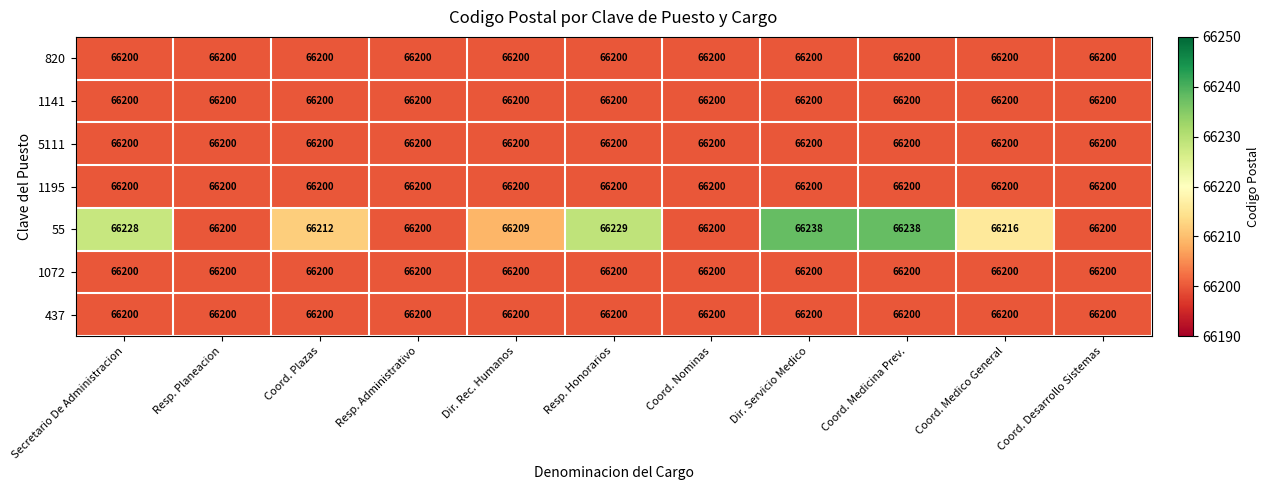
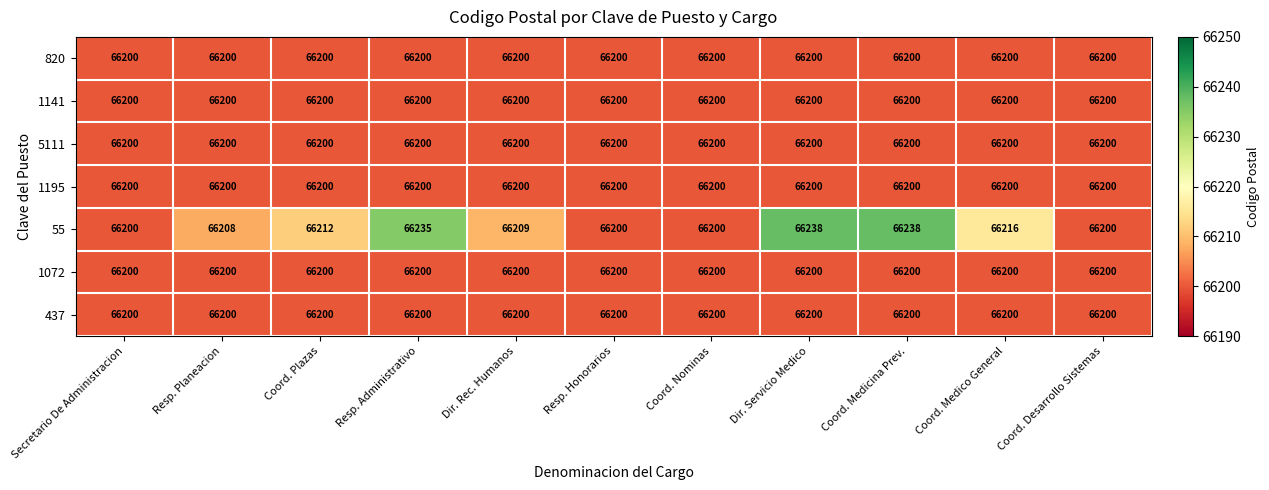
  {
    "820": {
      "Secretario De Administracion": 66200,
      "Resp. Planeacion": 66200,
      "Coord. Plazas": 66200,
      "Resp. Administrativo": 66200,
      "Dir. Rec. Humanos": 66200,
      "Resp. Honorarios": 66200,
      "Coord. Nominas": 66200,
      "Dir. Servicio Medico": 66200,
      "Coord. Medicina Prev.": 66200,
      "Coord. Medico General": 66200,
      "Coord. Desarrollo Sistemas": 66200
    },
    "1141": {
      "Secretario De Administracion": 66200,
      "Resp. Planeacion": 66200,
      "Coord. Plazas": 66200,
      "Resp. Administrativo": 66200,
      "Dir. Rec. Humanos": 66200,
      "Resp. Honorarios": 66200,
      "Coord. Nominas": 66200,
      "Dir. Servicio Medico": 66200,
      "Coord. Medicina Prev.": 66200,
      "Coord. Medico General": 66200,
      "Coord. Desarrollo Sistemas": 66200
    },
    "5111": {
      "Secretario De Administracion": 66200,
      "Resp. Planeacion": 66200,
      "Coord. Plazas": 66200,
      "Resp. Administrativo": 66200,
      "Dir. Rec. Humanos": 66200,
      "Resp. Honorarios": 66200,
      "Coord. Nominas": 66200,
      "Dir. Servicio Medico": 66200,
      "Coord. Medicina Prev.": 66200,
      "Coord. Medico General": 66200,
      "Coord. Desarrollo Sistemas": 66200
    },
    "1195": {
      "Secretario De Administracion": 66200,
      "Resp. Planeacion": 66200,
      "Coord. Plazas": 66200,
      "Resp. Administrativo": 66200,
      "Dir. Rec. Humanos": 66200,
      "Resp. Honorarios": 66200,
      "Coord. Nominas": 66200,
      "Dir. Servicio Medico": 66200,
      "Coord. Medicina Prev.": 66200,
      "Coord. Medico General": 66200,
      "Coord. Desarrollo Sistemas": 66200
    },
    "55": {
-     "Secretario De Administracion": 66228,
-     "Resp. Planeacion": 66200,
+     "Secretario De Administracion": 66200,
+     "Resp. Planeacion": 66208,
      "Coord. Plazas": 66212,
-     "Resp. Administrativo": 66200,
+     "Resp. Administrativo": 66235,
      "Dir. Rec. Humanos": 66209,
-     "Resp. Honorarios": 66229,
+     "Resp. Honorarios": 66200,
      "Coord. Nominas": 66200,
      "Dir. Servicio Medico": 66238,
      "Coord. Medicina Prev.": 66238,
      "Coord. Medico General": 66216,
      "Coord. Desarrollo Sistemas": 66200
    },
    "1072": {
      "Secretario De Administracion": 66200,
      "Resp. Planeacion": 66200,
      "Coord. Plazas": 66200,
      "Resp. Administrativo": 66200,
      "Dir. Rec. Humanos": 66200,
      "Resp. Honorarios": 66200,
      "Coord. Nominas": 66200,
      "Dir. Servicio Medico": 66200,
      "Coord. Medicina Prev.": 66200,
      "Coord. Medico General": 66200,
      "Coord. Desarrollo Sistemas": 66200
    },
    "437": {
      "Secretario De Administracion": 66200,
      "Resp. Planeacion": 66200,
      "Coord. Plazas": 66200,
      "Resp. Administrativo": 66200,
      "Dir. Rec. Humanos": 66200,
      "Resp. Honorarios": 66200,
      "Coord. Nominas": 66200,
      "Dir. Servicio Medico": 66200,
      "Coord. Medicina Prev.": 66200,
      "Coord. Medico General": 66200,
      "Coord. Desarrollo Sistemas": 66200
    }
  }
